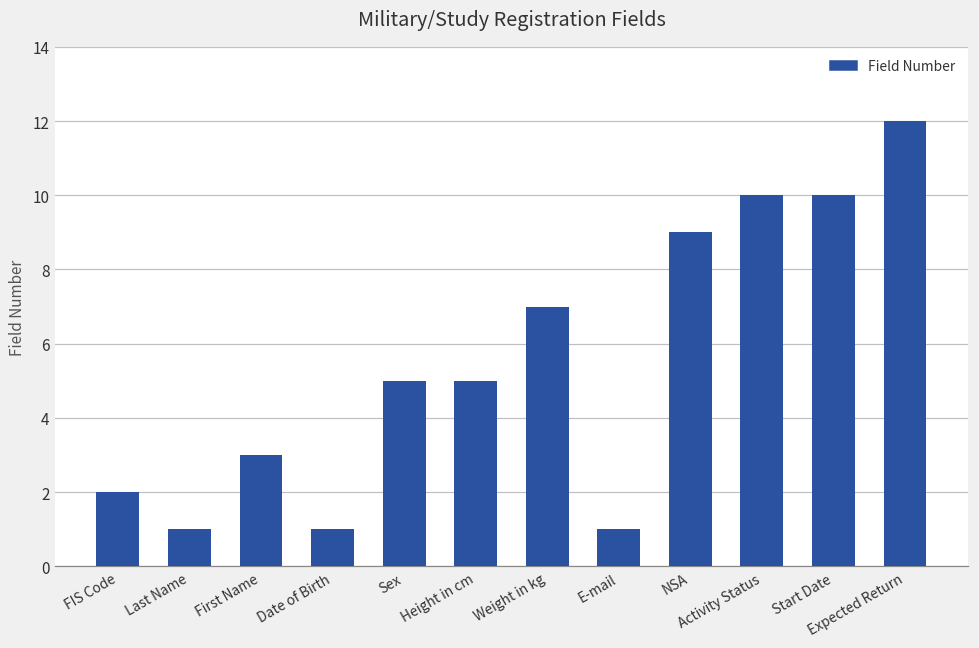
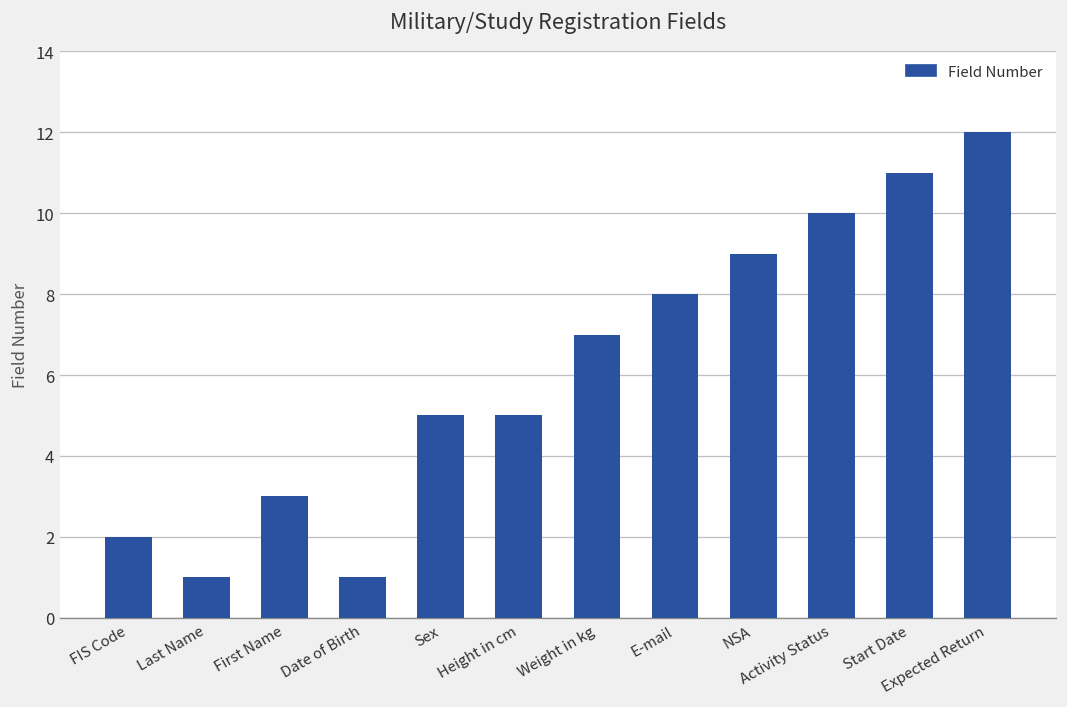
  {
    "FIS Code": 2,
    "Last Name": 1,
    "First Name": 3,
    "Date of Birth": 1,
    "Sex": 5,
    "Height in cm": 5,
    "Weight in kg": 7,
-   "E-mail": 1,
+   "E-mail": 8,
    "NSA": 9,
    "Activity Status": 10,
-   "Start Date": 10,
+   "Start Date": 11,
    "Expected Return": 12
  }
